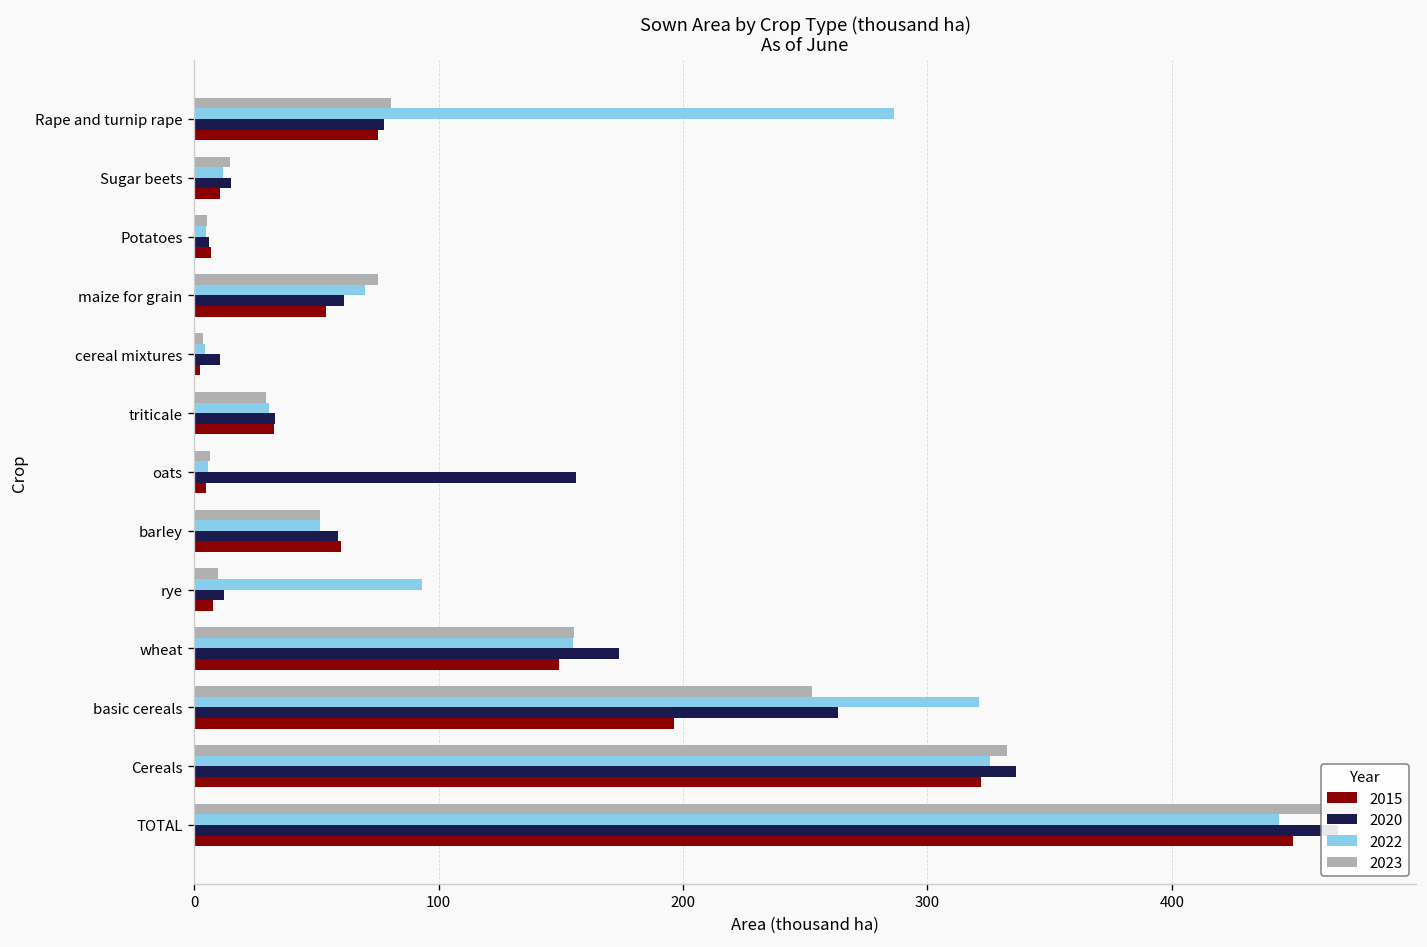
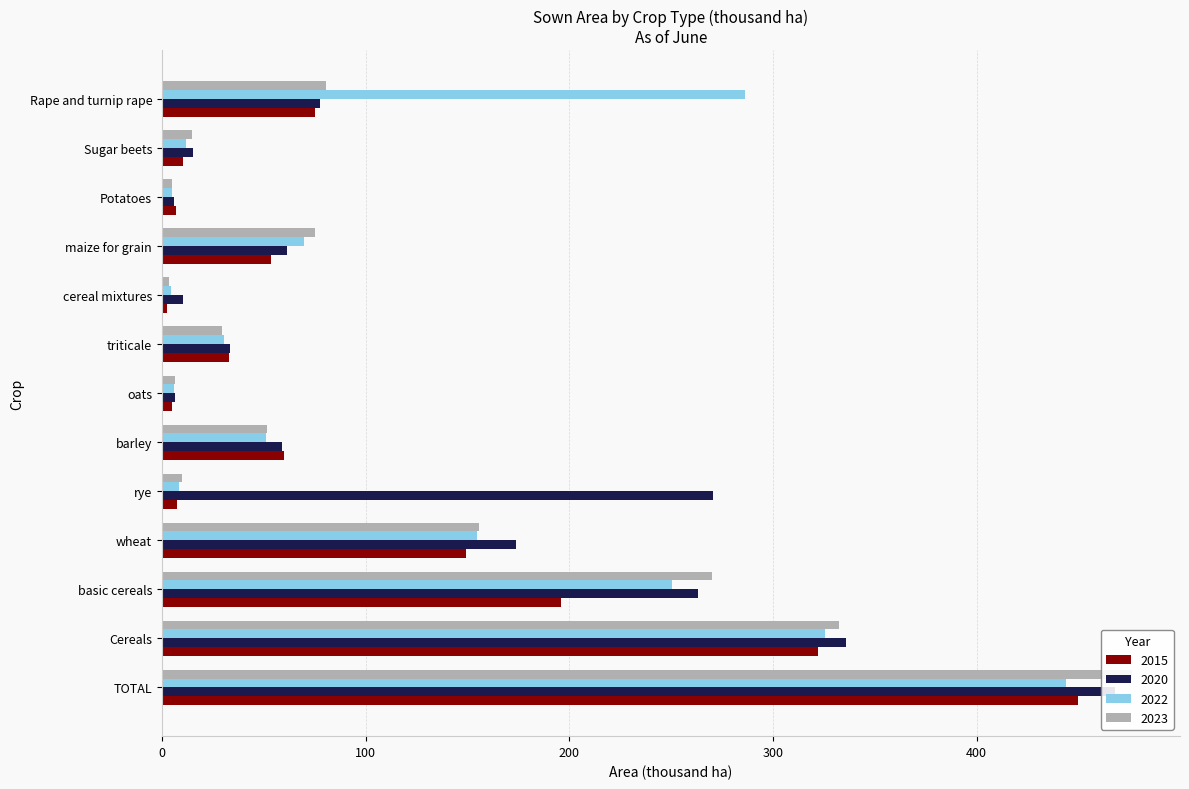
  {
    "2015": {
      "Rape and turnip rape": 75,
      "Sugar beets": 10,
      "Potatoes": 7,
      "maize for grain": 54,
      "cereal mixtures": 3,
      "triticale": 33,
      "oats": 5,
      "barley": 60,
      "rye": 8,
      "wheat": 149,
      "basic cereals": 196,
      "Cereals": 322,
      "TOTAL": 450
    },
    "2020": {
      "Rape and turnip rape": 78,
      "Sugar beets": 15,
      "Potatoes": 6,
      "maize for grain": 61,
      "cereal mixtures": 11,
      "triticale": 33,
-     "oats": 156,
+     "oats": 6,
      "barley": 59,
-     "rye": 12,
+     "rye": 271,
      "wheat": 174,
      "basic cereals": 263,
      "Cereals": 336
    },
    "2022": {
      "Rape and turnip rape": 286,
      "Sugar beets": 12,
      "Potatoes": 5,
      "maize for grain": 70,
      "cereal mixtures": 4,
      "triticale": 31,
      "oats": 6,
      "barley": 51,
-     "rye": 93,
+     "rye": 8,
      "wheat": 155,
-     "basic cereals": 321,
+     "basic cereals": 251,
      "Cereals": 326,
      "TOTAL": 444
    },
    "2023": {
      "Rape and turnip rape": 81,
      "Sugar beets": 15,
      "Potatoes": 5,
      "maize for grain": 75,
      "cereal mixtures": 4,
      "triticale": 29,
      "oats": 7,
      "barley": 51,
      "rye": 10,
      "wheat": 156,
-     "basic cereals": 253,
+     "basic cereals": 270,
      "Cereals": 333
    }
  }
